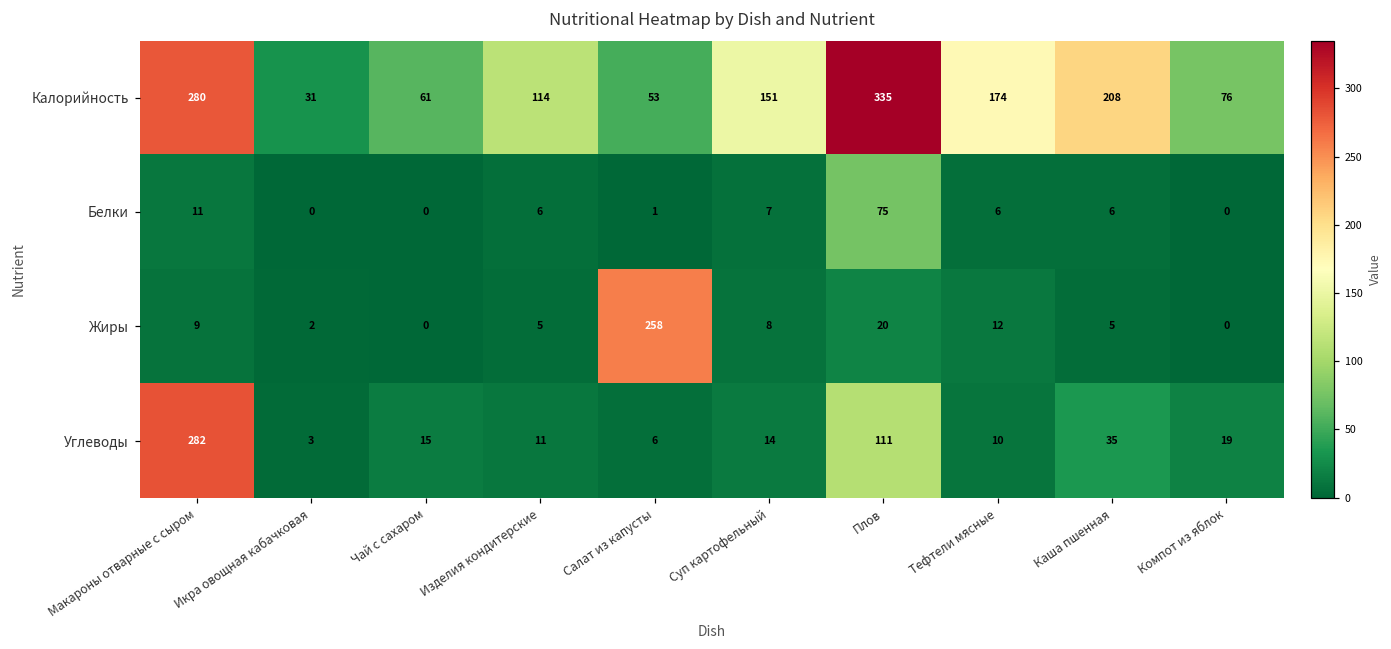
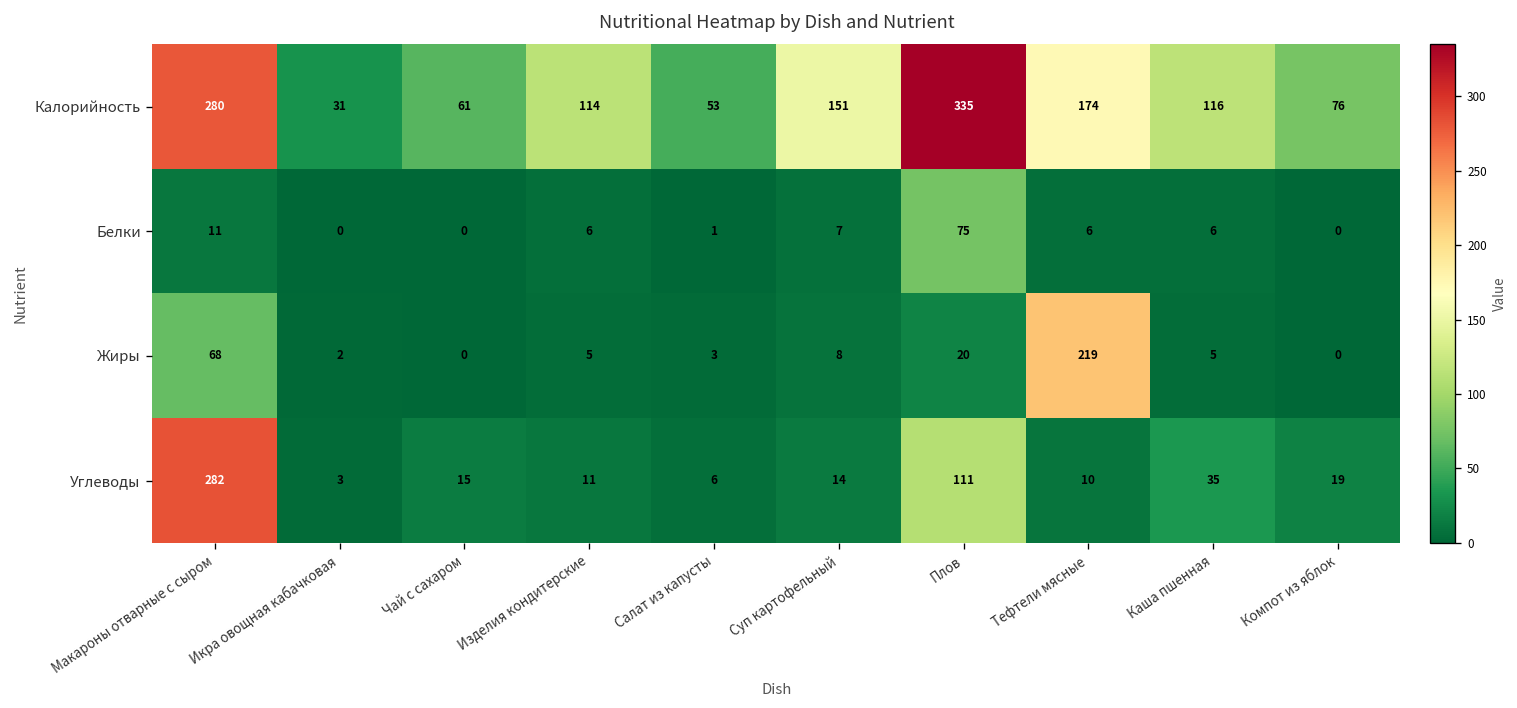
  {
    "Калорийность": {
      "Макароны отварные с сыром": 280,
      "Икра овощная кабачковая": 31,
      "Чай с сахаром": 61,
      "Изделия кондитерские": 114,
      "Салат из капусты": 53,
      "Суп картофельный": 151,
      "Плов": 335,
      "Тефтели мясные": 174,
-     "Каша пшенная": 208,
+     "Каша пшенная": 116,
      "Компот из яблок": 76
    },
    "Белки": {
      "Макароны отварные с сыром": 11,
      "Икра овощная кабачковая": 0,
      "Чай с сахаром": 0,
      "Изделия кондитерские": 6,
      "Салат из капусты": 1,
      "Суп картофельный": 7,
      "Плов": 75,
      "Тефтели мясные": 6,
      "Каша пшенная": 6,
      "Компот из яблок": 0
    },
    "Жиры": {
-     "Макароны отварные с сыром": 9,
+     "Макароны отварные с сыром": 68,
      "Икра овощная кабачковая": 2,
      "Чай с сахаром": 0,
      "Изделия кондитерские": 5,
-     "Салат из капусты": 258,
+     "Салат из капусты": 3,
      "Суп картофельный": 8,
      "Плов": 20,
-     "Тефтели мясные": 12,
+     "Тефтели мясные": 219,
      "Каша пшенная": 5,
      "Компот из яблок": 0
    },
    "Углеводы": {
      "Макароны отварные с сыром": 282,
      "Икра овощная кабачковая": 3,
      "Чай с сахаром": 15,
      "Изделия кондитерские": 11,
      "Салат из капусты": 6,
      "Суп картофельный": 14,
      "Плов": 111,
      "Тефтели мясные": 10,
      "Каша пшенная": 35,
      "Компот из яблок": 19
    }
  }
